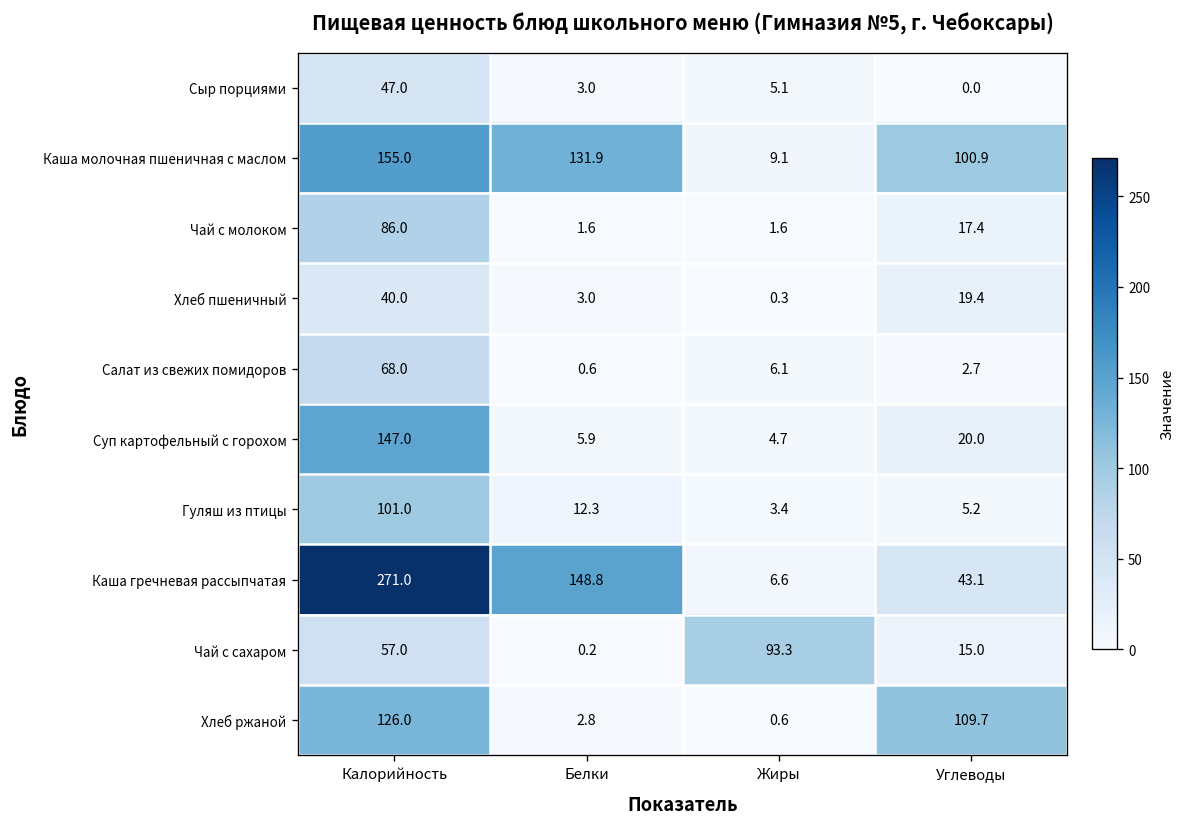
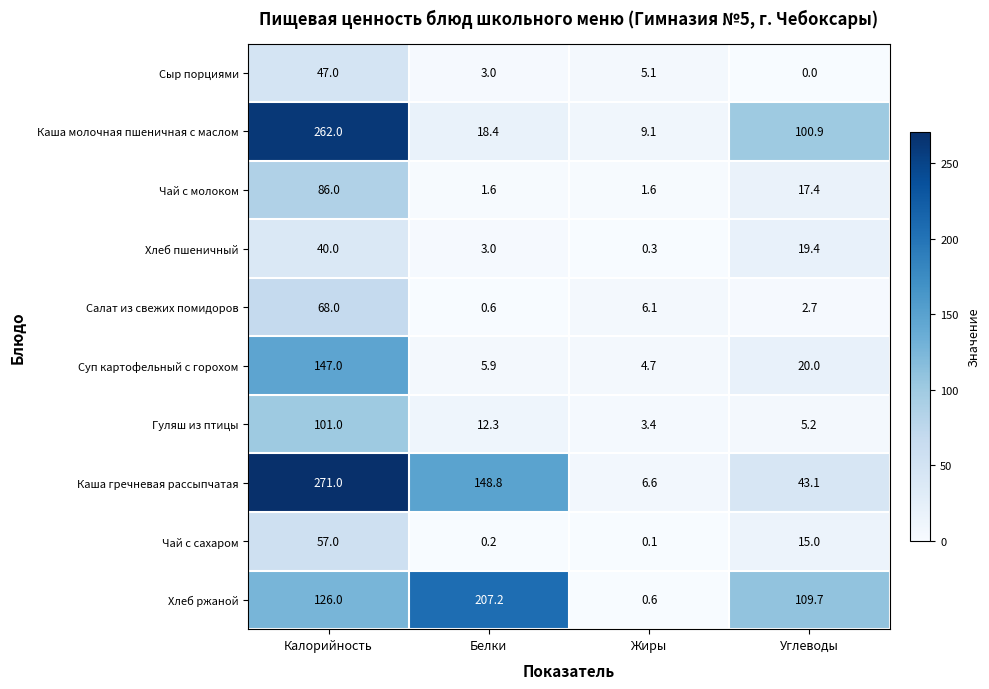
  {
    "Сыр порциями": {
      "Калорийность": 47.0,
      "Белки": 3.0,
      "Жиры": 5.1,
      "Углеводы": 0.0
    },
    "Каша молочная пшеничная с маслом": {
-     "Калорийность": 155.0,
-     "Белки": 131.9,
+     "Калорийность": 262.0,
+     "Белки": 18.4,
      "Жиры": 9.1,
      "Углеводы": 100.9
    },
    "Чай с молоком": {
      "Калорийность": 86.0,
      "Белки": 1.6,
      "Жиры": 1.6,
      "Углеводы": 17.4
    },
    "Хлеб пшеничный": {
      "Калорийность": 40.0,
      "Белки": 3.0,
      "Жиры": 0.3,
      "Углеводы": 19.4
    },
    "Салат из свежих помидоров": {
      "Калорийность": 68.0,
      "Белки": 0.6,
      "Жиры": 6.1,
      "Углеводы": 2.7
    },
    "Суп картофельный с горохом": {
      "Калорийность": 147.0,
      "Белки": 5.9,
      "Жиры": 4.7,
      "Углеводы": 20.0
    },
    "Гуляш из птицы": {
      "Калорийность": 101.0,
      "Белки": 12.3,
      "Жиры": 3.4,
      "Углеводы": 5.2
    },
    "Каша гречневая рассыпчатая": {
      "Калорийность": 271.0,
      "Белки": 148.8,
      "Жиры": 6.6,
      "Углеводы": 43.1
    },
    "Чай с сахаром": {
      "Калорийность": 57.0,
      "Белки": 0.2,
-     "Жиры": 93.3,
+     "Жиры": 0.1,
      "Углеводы": 15.0
    },
    "Хлеб ржаной": {
      "Калорийность": 126.0,
-     "Белки": 2.8,
+     "Белки": 207.2,
      "Жиры": 0.6,
      "Углеводы": 109.7
    }
  }
